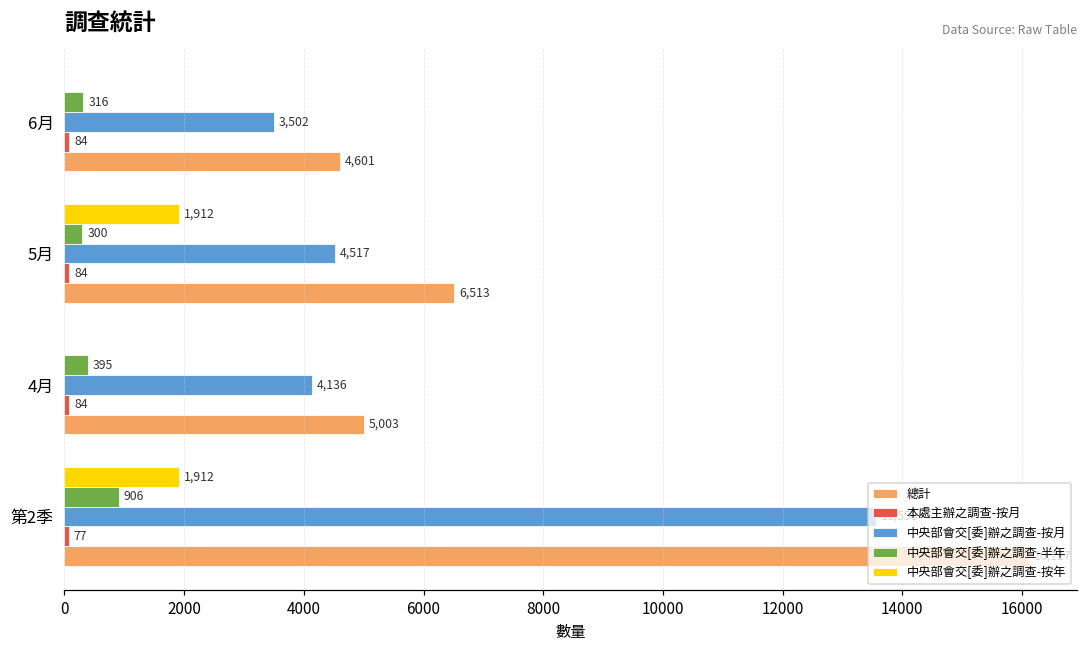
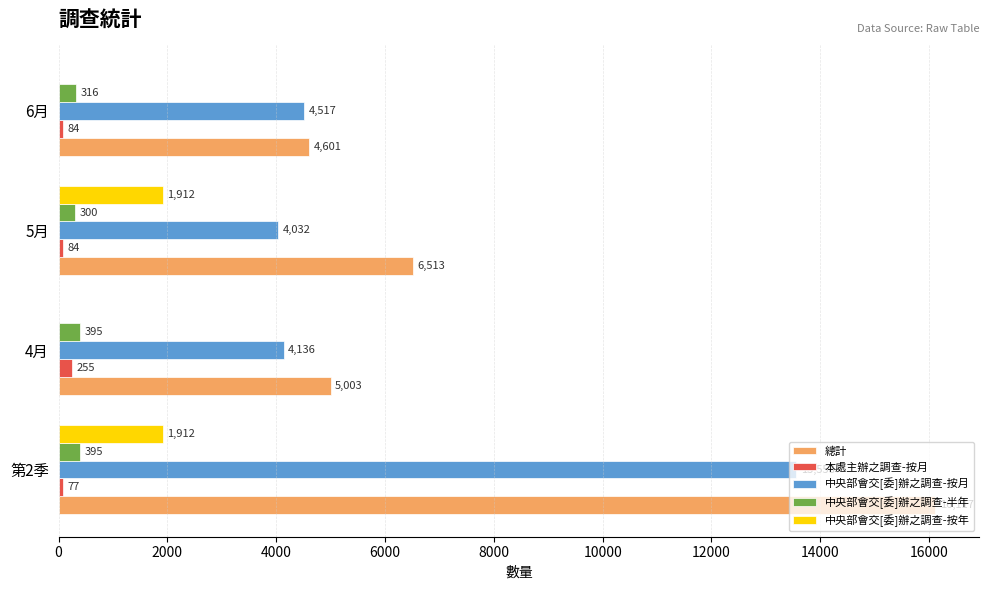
  {
    "總計": {
      "6月": "4,601",
      "5月": "6,513",
      "4月": "5,003"
    },
    "本處主辦之調查-按月": {
      "6月": "84",
      "5月": "84",
-     "4月": "84",
+     "4月": "255",
      "第2季": "77"
    },
    "中央部會交[委]辦之調查-按月": {
-     "6月": "3,502",
-     "5月": "4,517",
+     "6月": "4,517",
+     "5月": "4,032",
      "4月": "4,136"
    },
    "中央部會交[委]辦之調查-半年": {
      "6月": "316",
      "5月": "300",
      "4月": "395",
-     "第2季": "906"
+     "第2季": "395"
    },
    "中央部會交[委]辦之調查-按年": {
      "5月": "1,912",
      "第2季": "1,912"
    }
  }
